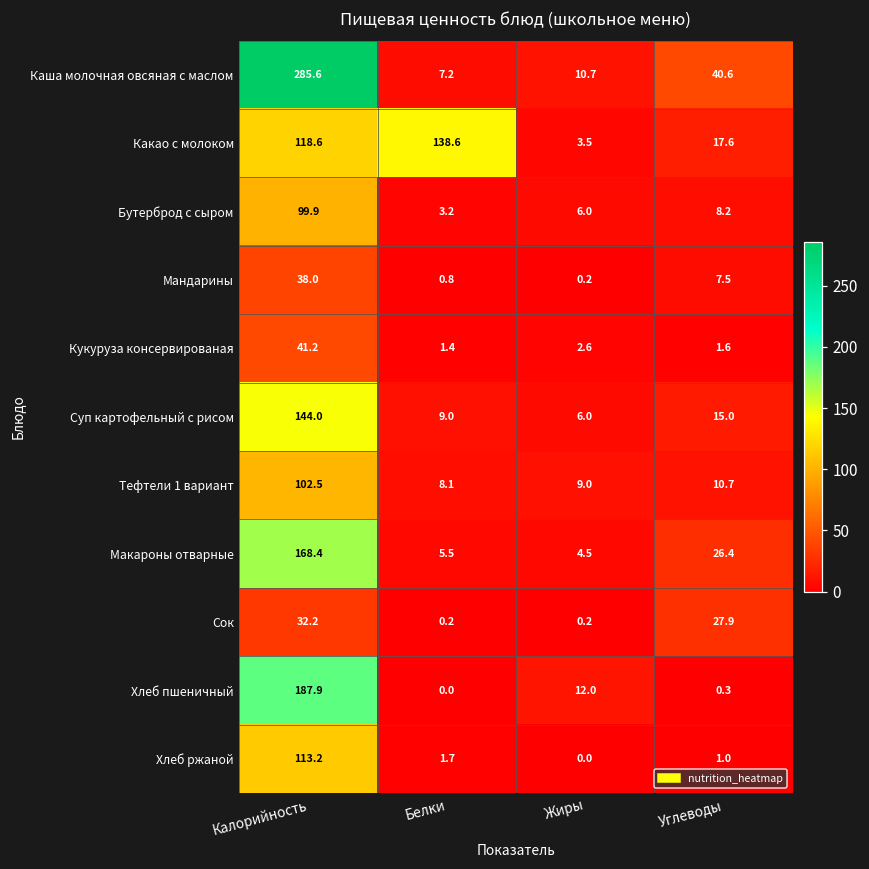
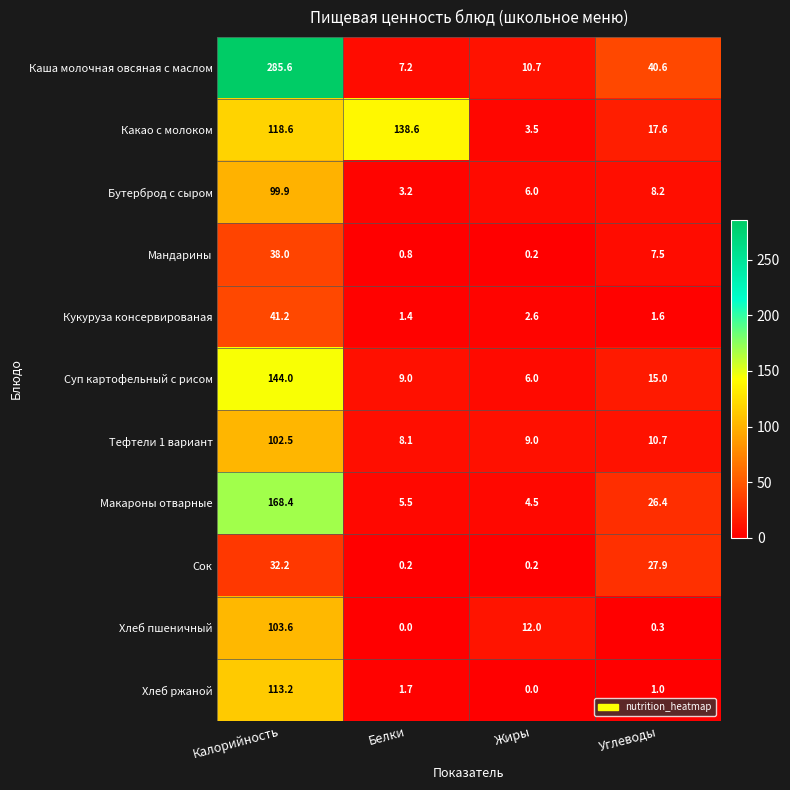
  {
    "Каша молочная овсяная с маслом": {
      "Калорийность": 285.6,
      "Белки": 7.2,
      "Жиры": 10.7,
      "Углеводы": 40.6
    },
    "Какао с молоком": {
      "Калорийность": 118.6,
      "Белки": 138.6,
      "Жиры": 3.5,
      "Углеводы": 17.6
    },
    "Бутерброд с сыром": {
      "Калорийность": 99.9,
      "Белки": 3.2,
      "Жиры": 6.0,
      "Углеводы": 8.2
    },
    "Мандарины": {
      "Калорийность": 38.0,
      "Белки": 0.8,
      "Жиры": 0.2,
      "Углеводы": 7.5
    },
    "Кукуруза консервированая": {
      "Калорийность": 41.2,
      "Белки": 1.4,
      "Жиры": 2.6,
      "Углеводы": 1.6
    },
    "Суп картофельный с рисом": {
      "Калорийность": 144.0,
      "Белки": 9.0,
      "Жиры": 6.0,
      "Углеводы": 15.0
    },
    "Тефтели 1 вариант": {
      "Калорийность": 102.5,
      "Белки": 8.1,
      "Жиры": 9.0,
      "Углеводы": 10.7
    },
    "Макароны отварные": {
      "Калорийность": 168.4,
      "Белки": 5.5,
      "Жиры": 4.5,
      "Углеводы": 26.4
    },
    "Сок": {
      "Калорийность": 32.2,
      "Белки": 0.2,
      "Жиры": 0.2,
      "Углеводы": 27.9
    },
    "Хлеб пшеничный": {
-     "Калорийность": 187.9,
+     "Калорийность": 103.6,
      "Белки": 0.0,
      "Жиры": 12.0,
      "Углеводы": 0.3
    },
    "Хлеб ржаной": {
      "Калорийность": 113.2,
      "Белки": 1.7,
      "Жиры": 0.0,
      "Углеводы": 1.0
    }
  }
